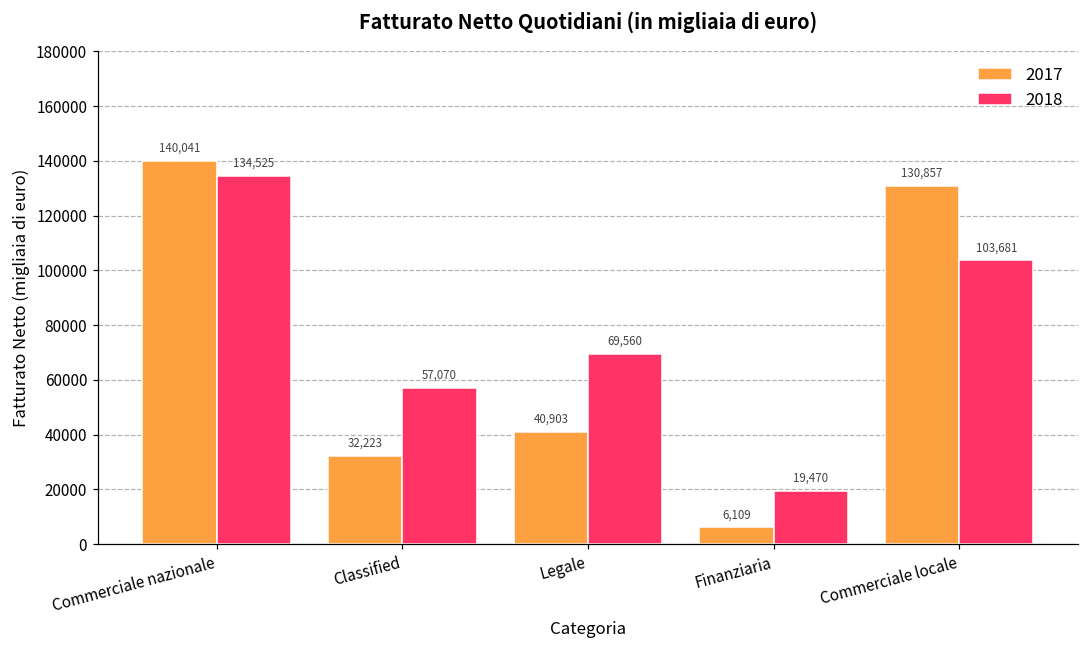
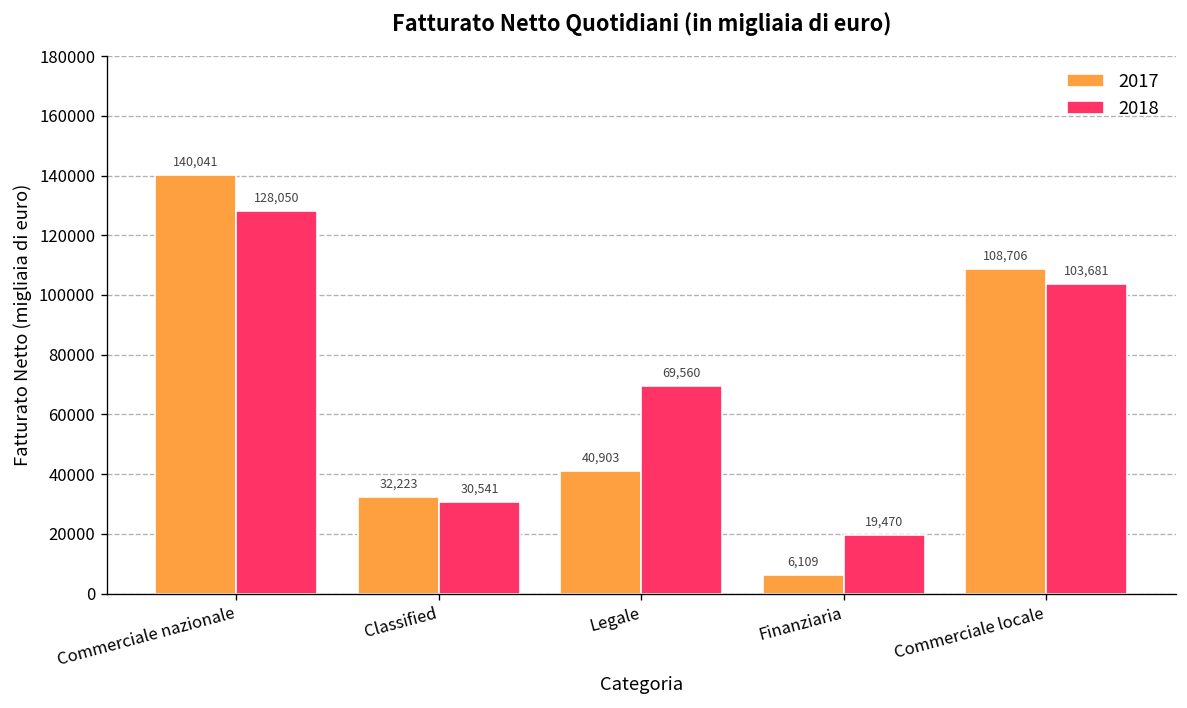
  {
    "2017": {
      "Commerciale nazionale": "140,041",
      "Classified": "32,223",
      "Legale": "40,903",
      "Finanziaria": "6,109",
-     "Commerciale locale": "130,857"
+     "Commerciale locale": "108,706"
    },
    "2018": {
-     "Commerciale nazionale": "134,525",
-     "Classified": "57,070",
+     "Commerciale nazionale": "128,050",
+     "Classified": "30,541",
      "Legale": "69,560",
      "Finanziaria": "19,470",
      "Commerciale locale": "103,681"
    }
  }
